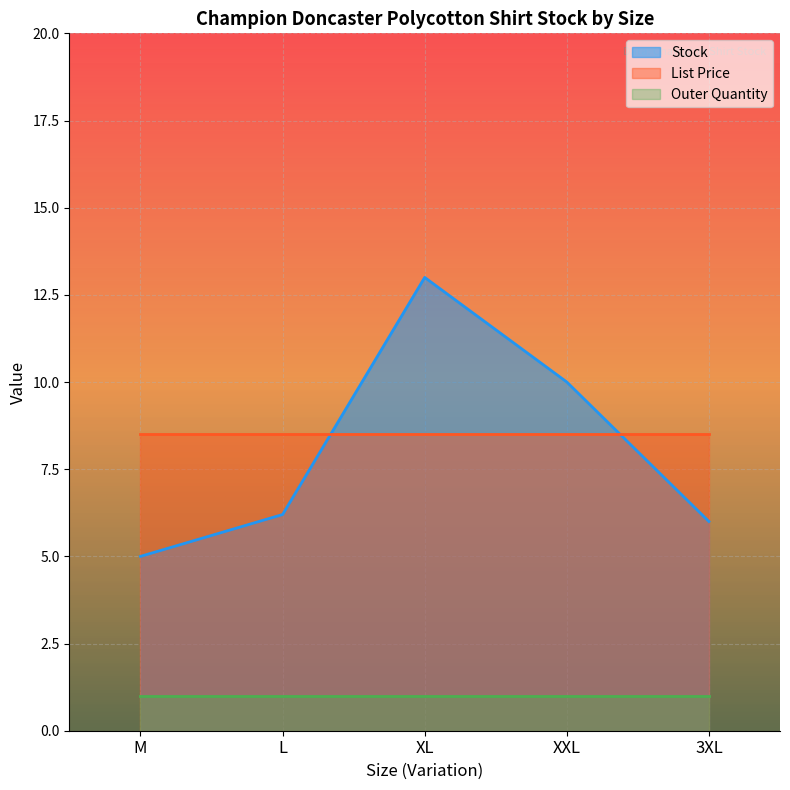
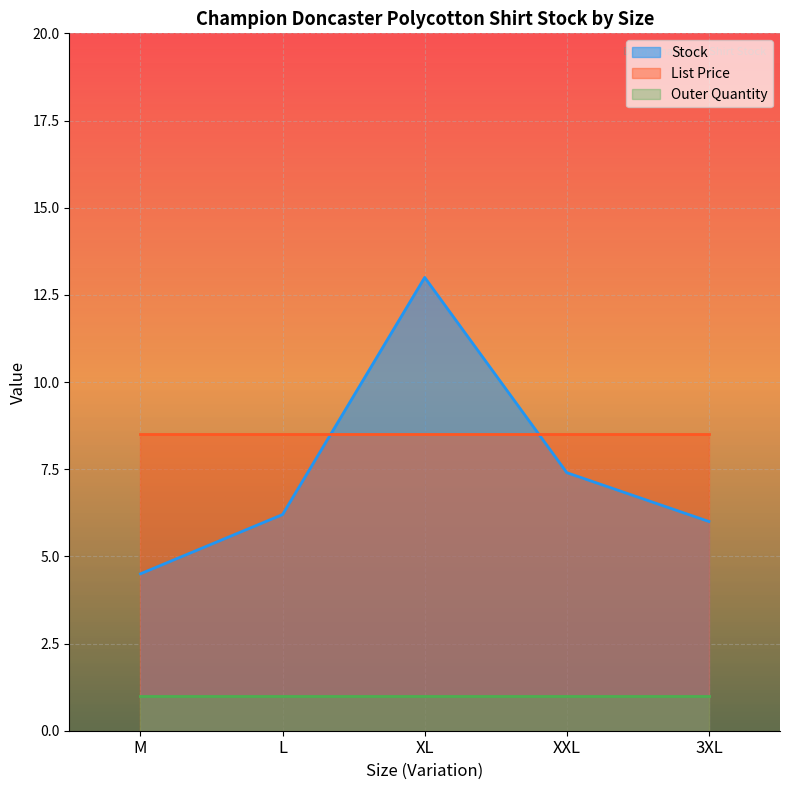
  {
    "Stock": {
-     "M": 5.0,
+     "M": 4.5,
      "L": 6.2,
      "XL": 13.0,
-     "XXL": 10.0,
+     "XXL": 7.4,
      "3XL": 6.0
    },
    "List Price": {
      "M": 8.5,
      "L": 8.5,
      "XL": 8.5,
      "XXL": 8.5,
      "3XL": 8.5
    },
    "Outer Quantity": {
      "M": 1.0,
      "L": 1.0,
      "XL": 1.0,
      "XXL": 1.0,
      "3XL": 1.0
    }
  }
